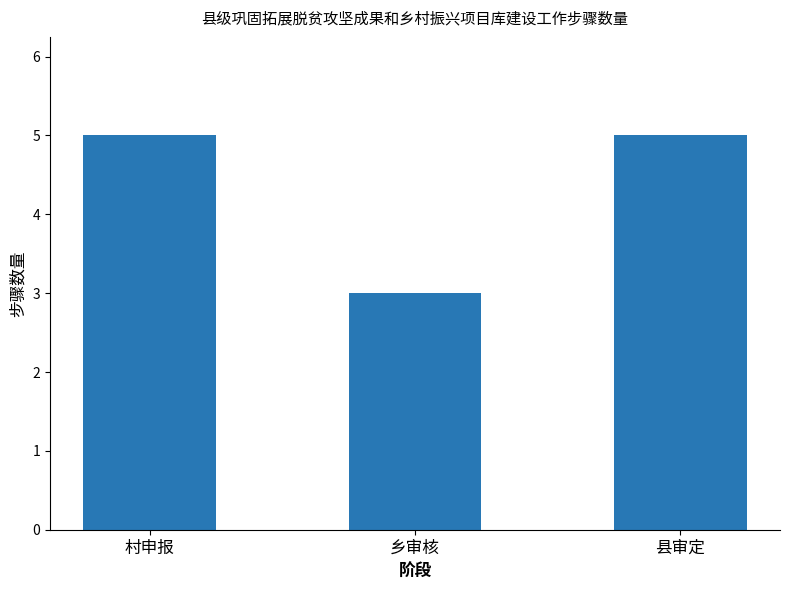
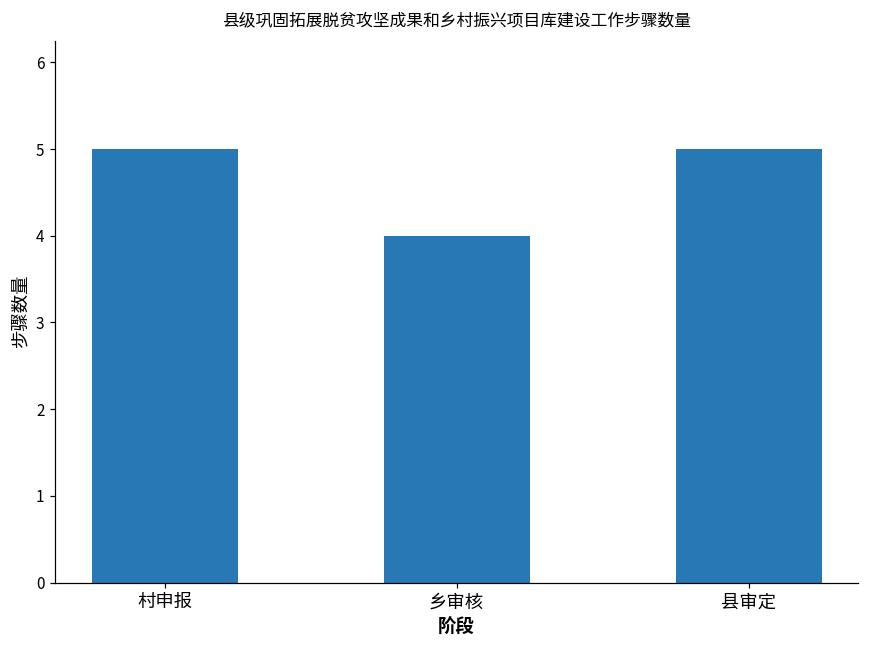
  {
    "村申报": 5,
-   "乡审核": 3,
+   "乡审核": 4,
    "县审定": 5
  }
